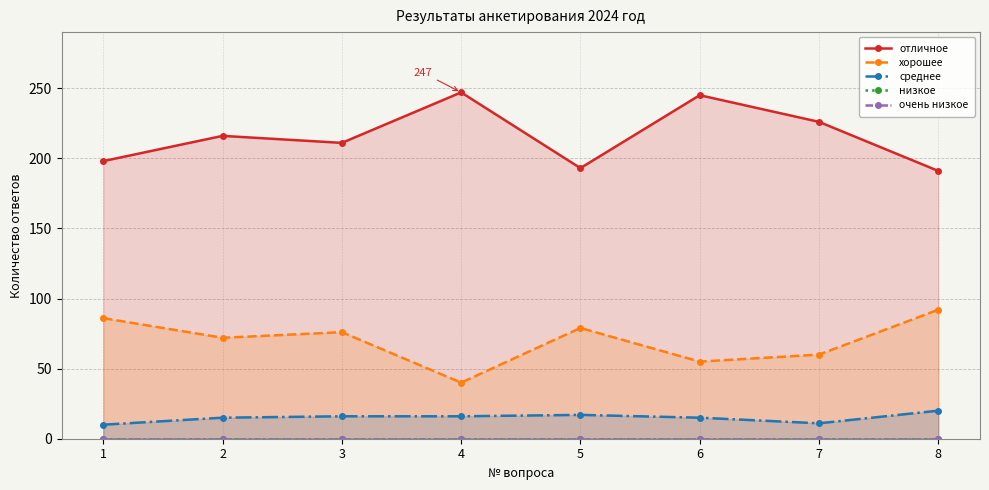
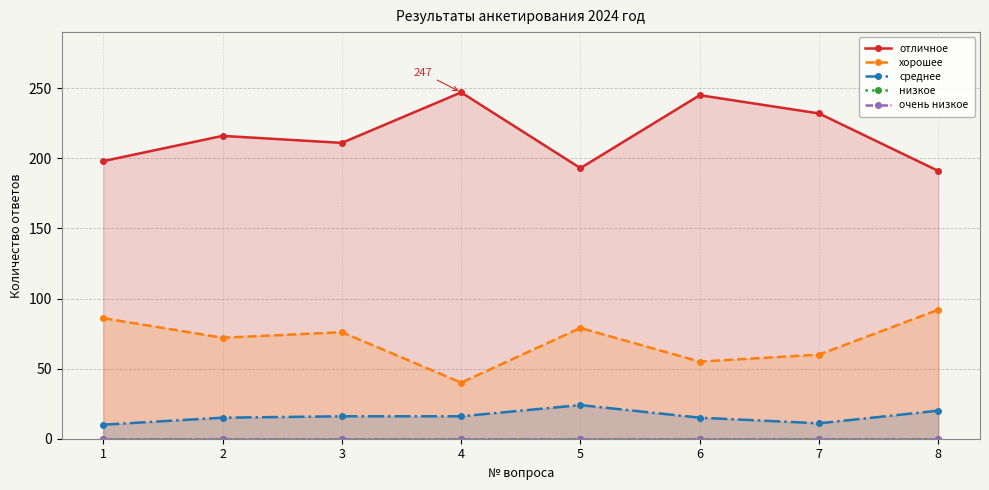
  {
    "отличное": {
      "1": 198,
      "2": 216,
      "3": 211,
      "5": 193,
      "6": 245,
-     "7": 226,
+     "7": 232,
      "8": 191
    },
    "хорошее": {
      "1": 86,
      "2": 72,
      "3": 76,
      "4": 40,
      "5": 79,
      "6": 55,
      "7": 60,
      "8": 92
    },
    "среднее": {
      "1": 10,
      "2": 15,
      "3": 16,
      "4": 16,
-     "5": 17,
+     "5": 24,
      "6": 15,
      "7": 11,
      "8": 20
    },
    "очень низкое": {
      "1": 0,
      "2": 0,
      "3": 0,
      "4": 0,
      "5": 0,
      "6": 0,
      "7": 0,
      "8": 0
    }
  }
